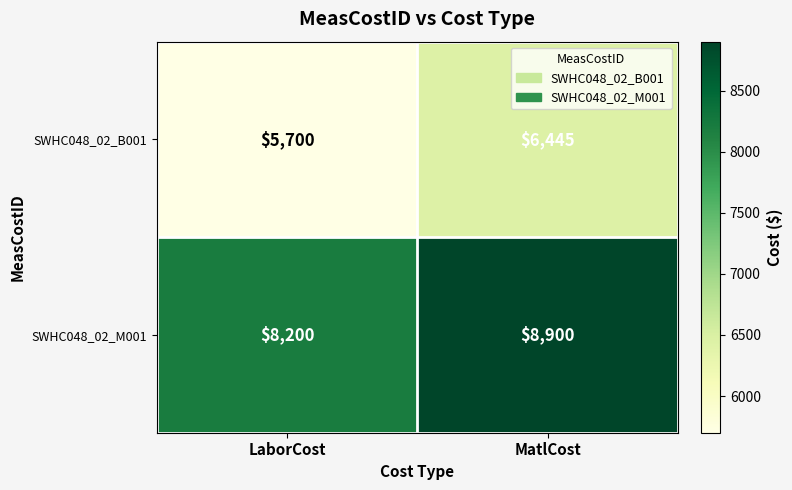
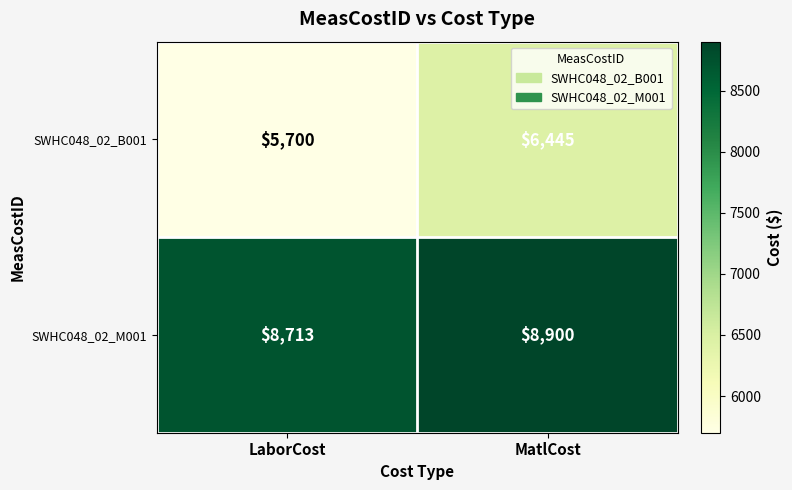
  {
    "SWHC048_02_B001": {
      "LaborCost": "$5,700",
      "MatlCost": "$6,445"
    },
    "SWHC048_02_M001": {
-     "LaborCost": "$8,200",
+     "LaborCost": "$8,713",
      "MatlCost": "$8,900"
    }
  }
